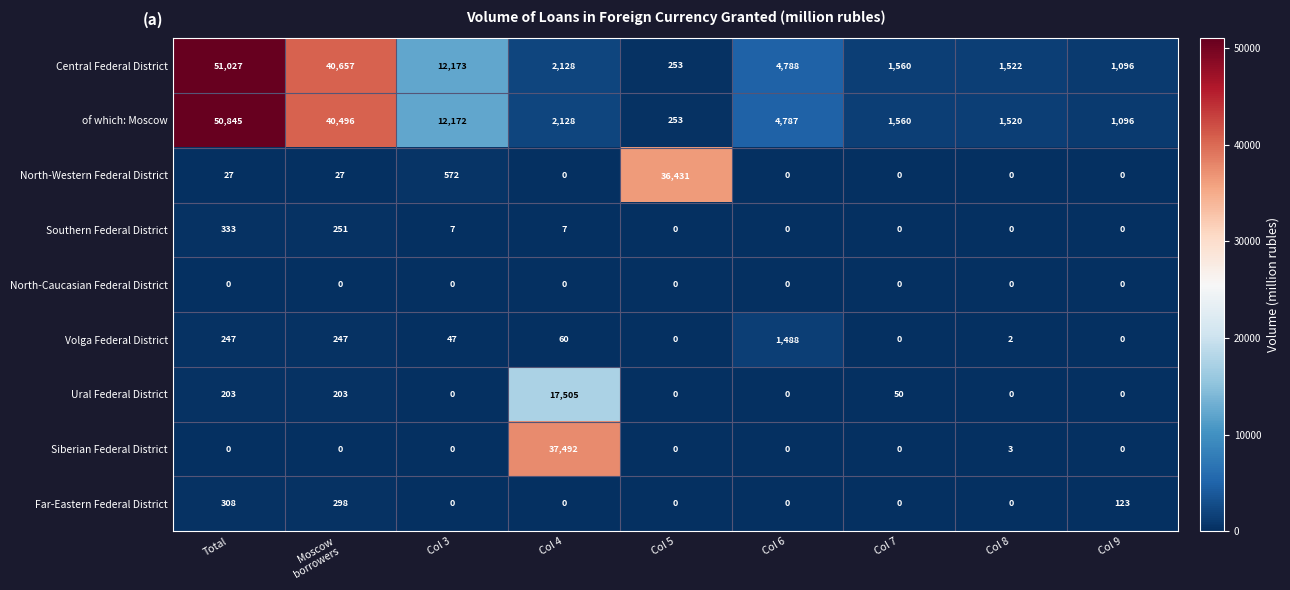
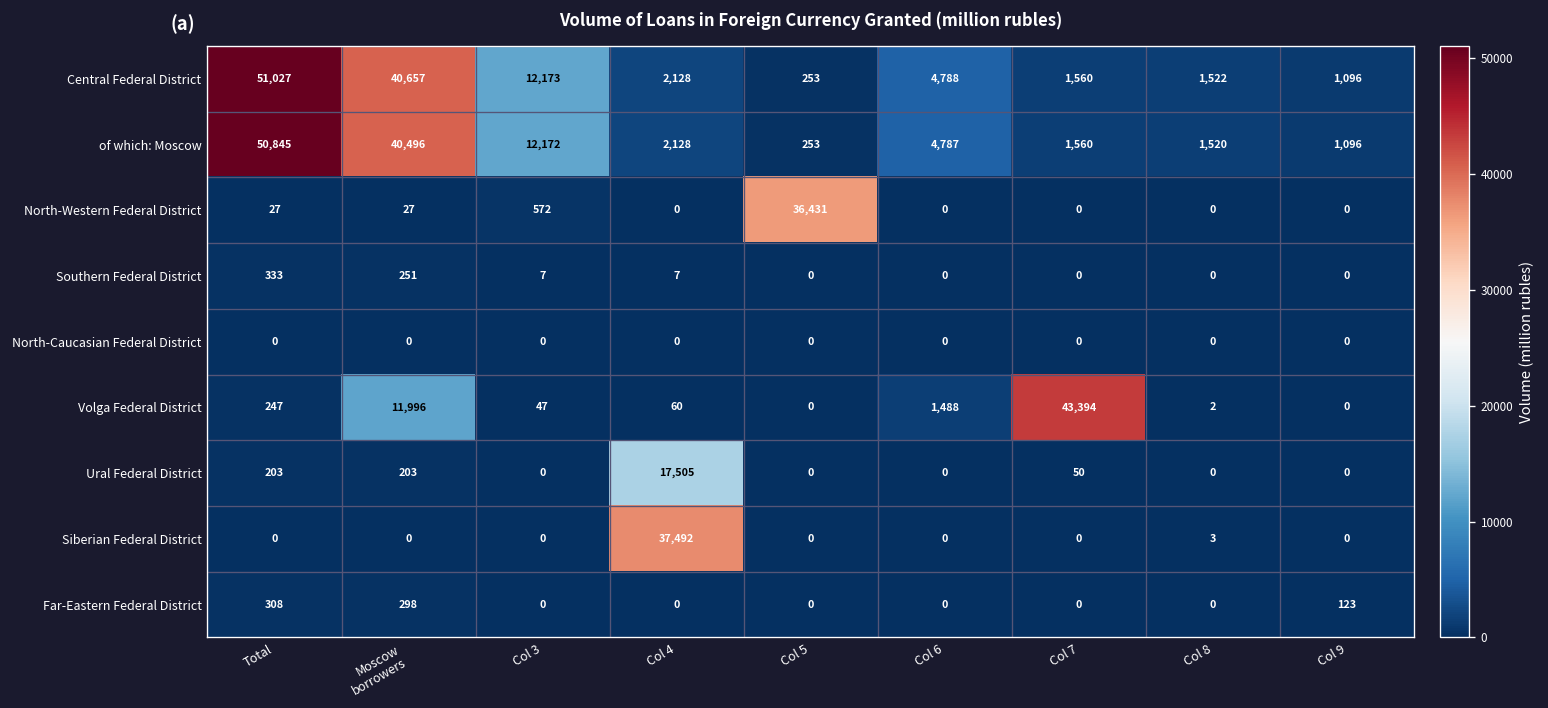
  {
    "Central Federal District": {
      "Total": "51,027",
      "Moscow borrowers": "40,657",
      "Col 3": "12,173",
      "Col 4": "2,128",
      "Col 5": "253",
      "Col 6": "4,788",
      "Col 7": "1,560",
      "Col 8": "1,522",
      "Col 9": "1,096"
    },
    "of which: Moscow": {
      "Total": "50,845",
      "Moscow borrowers": "40,496",
      "Col 3": "12,172",
      "Col 4": "2,128",
      "Col 5": "253",
      "Col 6": "4,787",
      "Col 7": "1,560",
      "Col 8": "1,520",
      "Col 9": "1,096"
    },
    "North-Western Federal District": {
      "Total": "27",
      "Moscow borrowers": "27",
      "Col 3": "572",
      "Col 4": "0",
      "Col 5": "36,431",
      "Col 6": "0",
      "Col 7": "0",
      "Col 8": "0",
      "Col 9": "0"
    },
    "Southern Federal District": {
      "Total": "333",
      "Moscow borrowers": "251",
      "Col 3": "7",
      "Col 4": "7",
      "Col 5": "0",
      "Col 6": "0",
      "Col 7": "0",
      "Col 8": "0",
      "Col 9": "0"
    },
    "North-Caucasian Federal District": {
      "Total": "0",
      "Moscow borrowers": "0",
      "Col 3": "0",
      "Col 4": "0",
      "Col 5": "0",
      "Col 6": "0",
      "Col 7": "0",
      "Col 8": "0",
      "Col 9": "0"
    },
    "Volga Federal District": {
      "Total": "247",
-     "Moscow borrowers": "247",
+     "Moscow borrowers": "11,996",
      "Col 3": "47",
      "Col 4": "60",
      "Col 5": "0",
      "Col 6": "1,488",
-     "Col 7": "0",
+     "Col 7": "43,394",
      "Col 8": "2",
      "Col 9": "0"
    },
    "Ural Federal District": {
      "Total": "203",
      "Moscow borrowers": "203",
      "Col 3": "0",
      "Col 4": "17,505",
      "Col 5": "0",
      "Col 6": "0",
      "Col 7": "50",
      "Col 8": "0",
      "Col 9": "0"
    },
    "Siberian Federal District": {
      "Total": "0",
      "Moscow borrowers": "0",
      "Col 3": "0",
      "Col 4": "37,492",
      "Col 5": "0",
      "Col 6": "0",
      "Col 7": "0",
      "Col 8": "3",
      "Col 9": "0"
    },
    "Far-Eastern Federal District": {
      "Total": "308",
      "Moscow borrowers": "298",
      "Col 3": "0",
      "Col 4": "0",
      "Col 5": "0",
      "Col 6": "0",
      "Col 7": "0",
      "Col 8": "0",
      "Col 9": "123"
    }
  }
